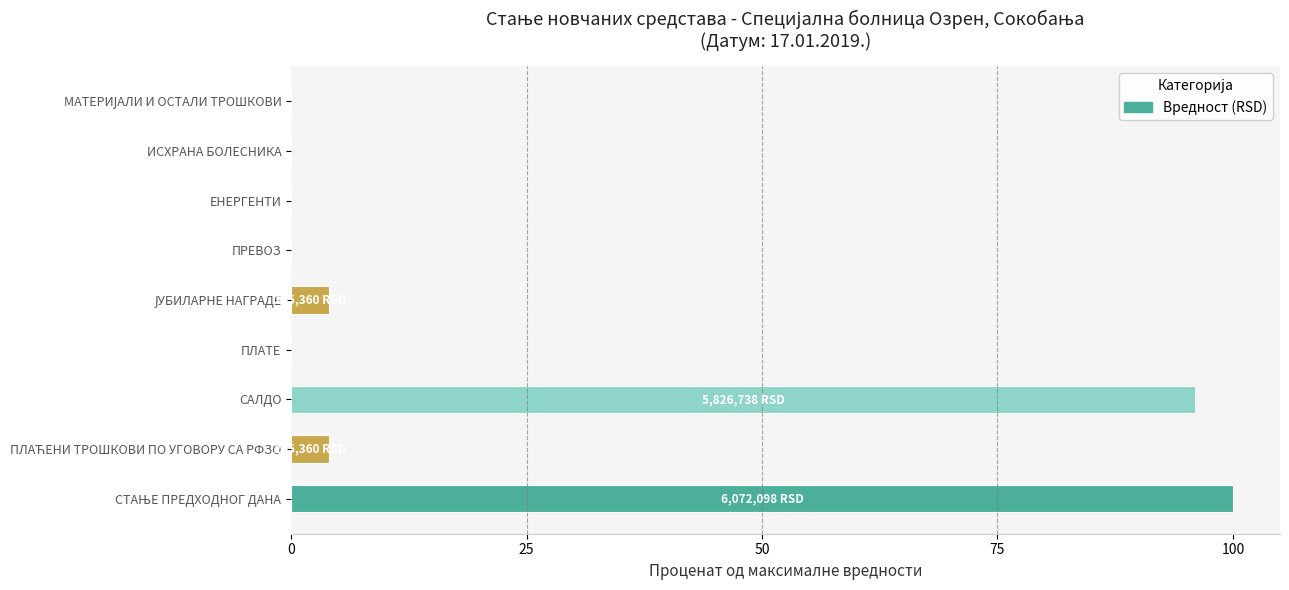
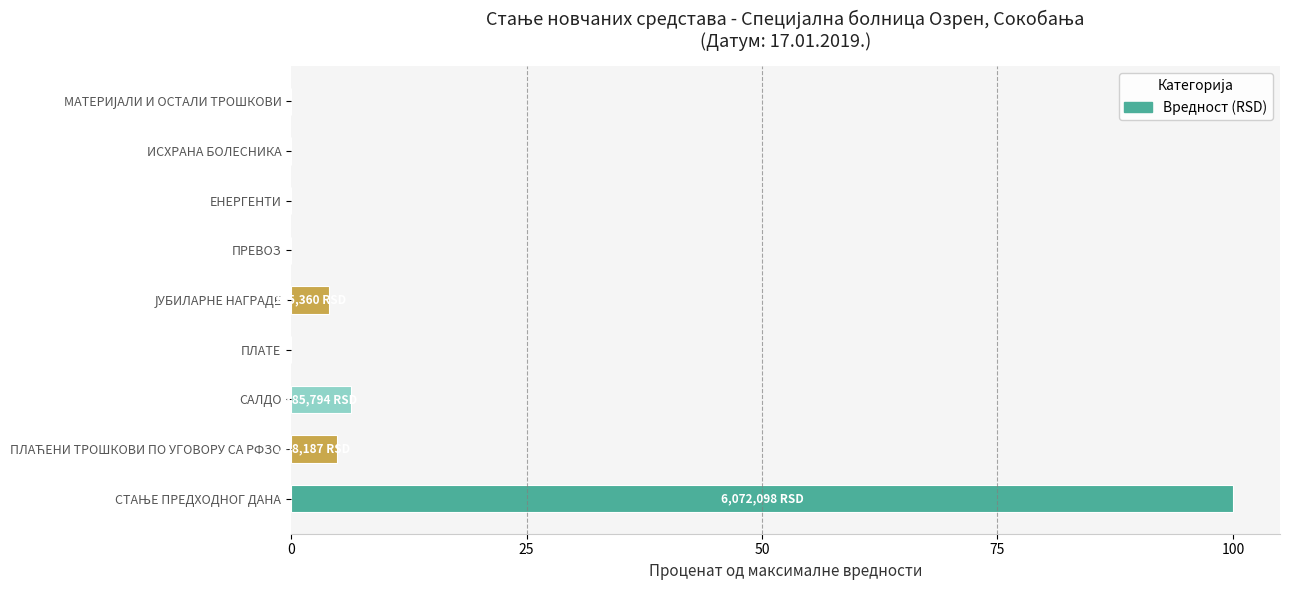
  {
-   "САЛДО": "5,826,738",
-   "ПЛАЋЕНИ ТРОШКОВИ ПО УГОВОРУ СА РФЗО": "4"
+   "САЛДО": "385,794",
+   "ПЛАЋЕНИ ТРОШКОВИ ПО УГОВОРУ СА РФЗО": "5"
  }
